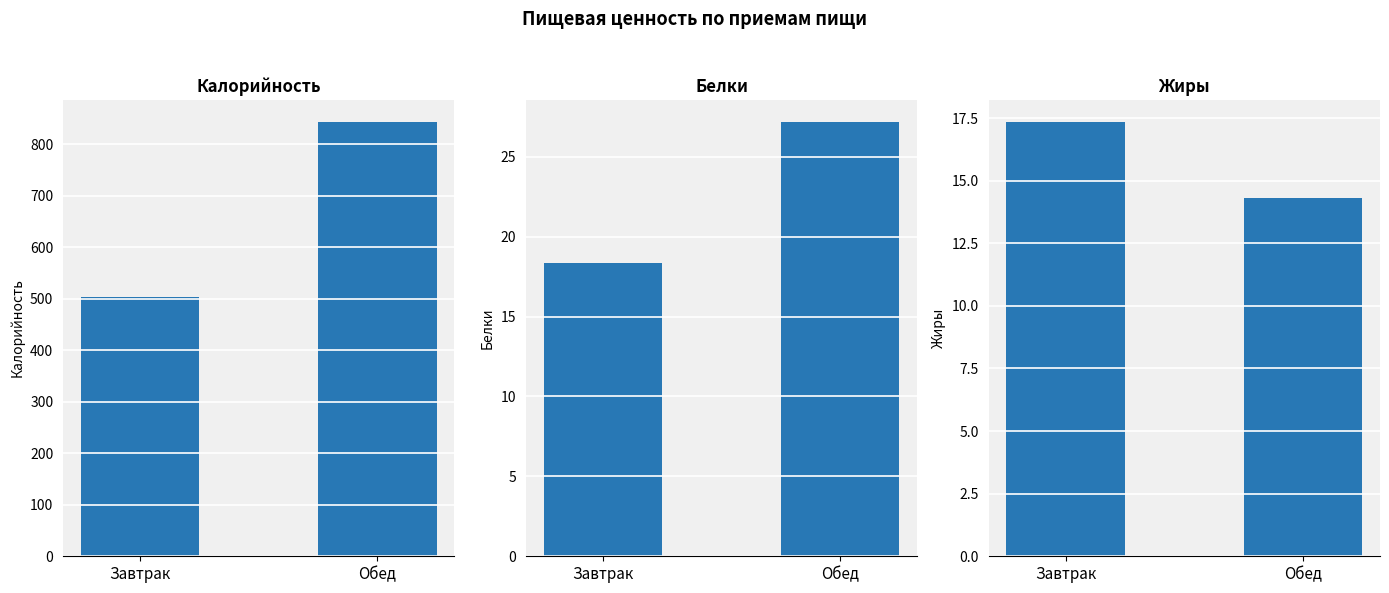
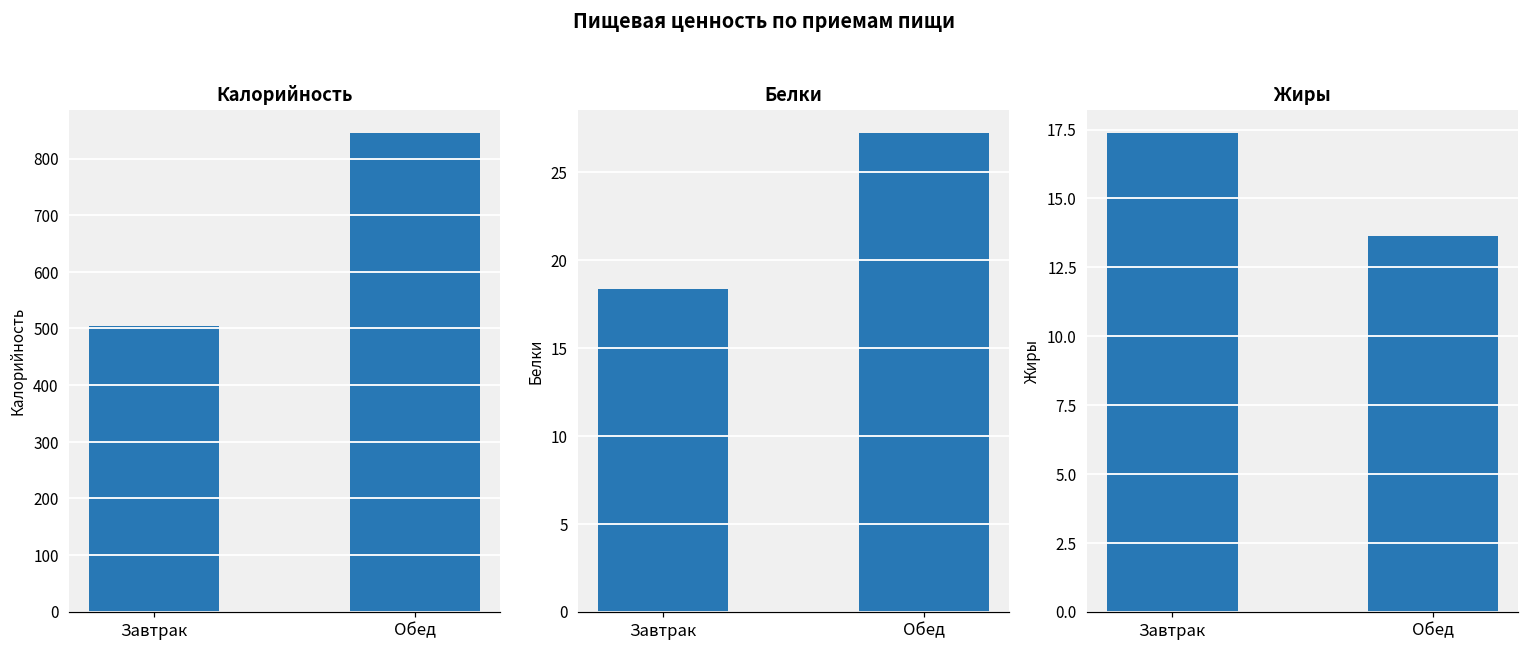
  {
    "Калорийность": {
      "Завтрак": 500,
      "Обед": 840
    },
    "Белки": {
      "Завтрак": 18.4,
      "Обед": 27.2
    },
    "Жиры": {
      "Завтрак": 17.4,
-     "Обед": 14.3
+     "Обед": 13.6
    }
  }
